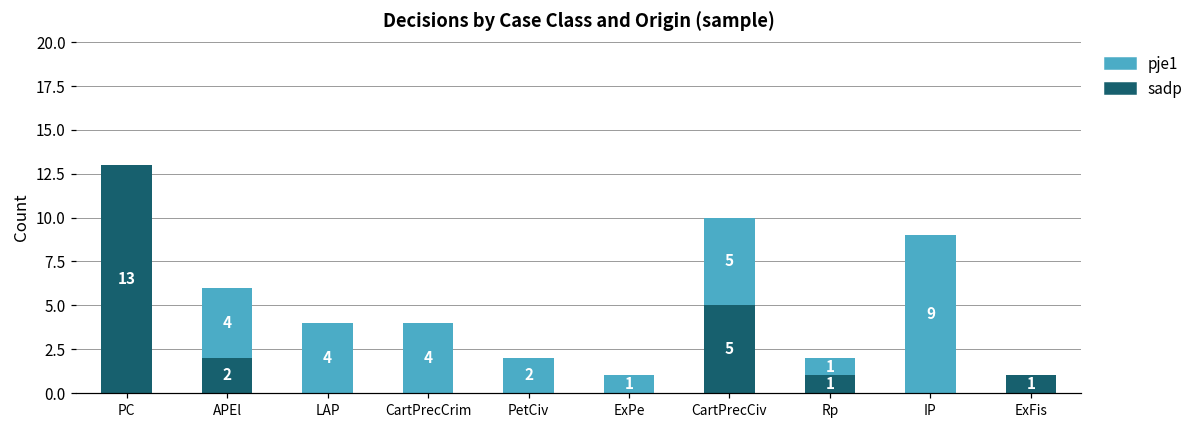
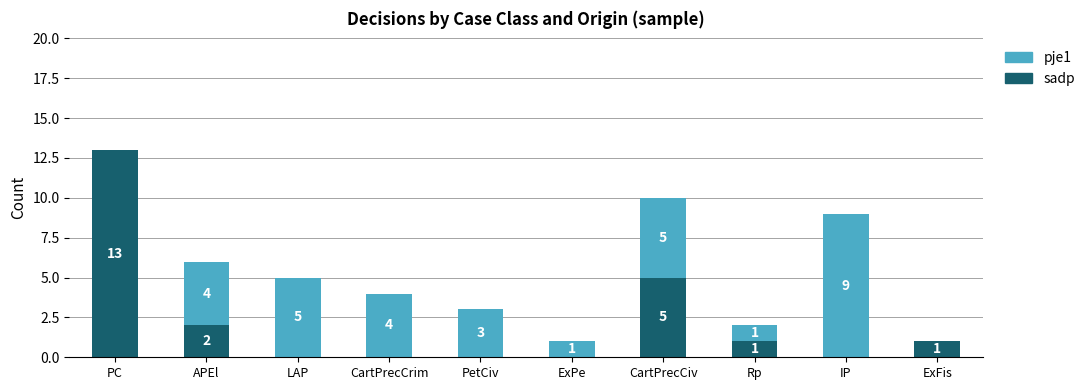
  {
    "sadp": {
      "PC": 13,
      "APEl": 2,
      "CartPrecCiv": 5,
      "Rp": 1,
      "ExFis": 1
    },
    "pje1": {
      "APEl": 4,
-     "LAP": 4,
+     "LAP": 5,
      "CartPrecCrim": 4,
-     "PetCiv": 2,
+     "PetCiv": 3,
      "ExPe": 1,
      "CartPrecCiv": 5,
      "Rp": 1,
      "IP": 9
    }
  }
